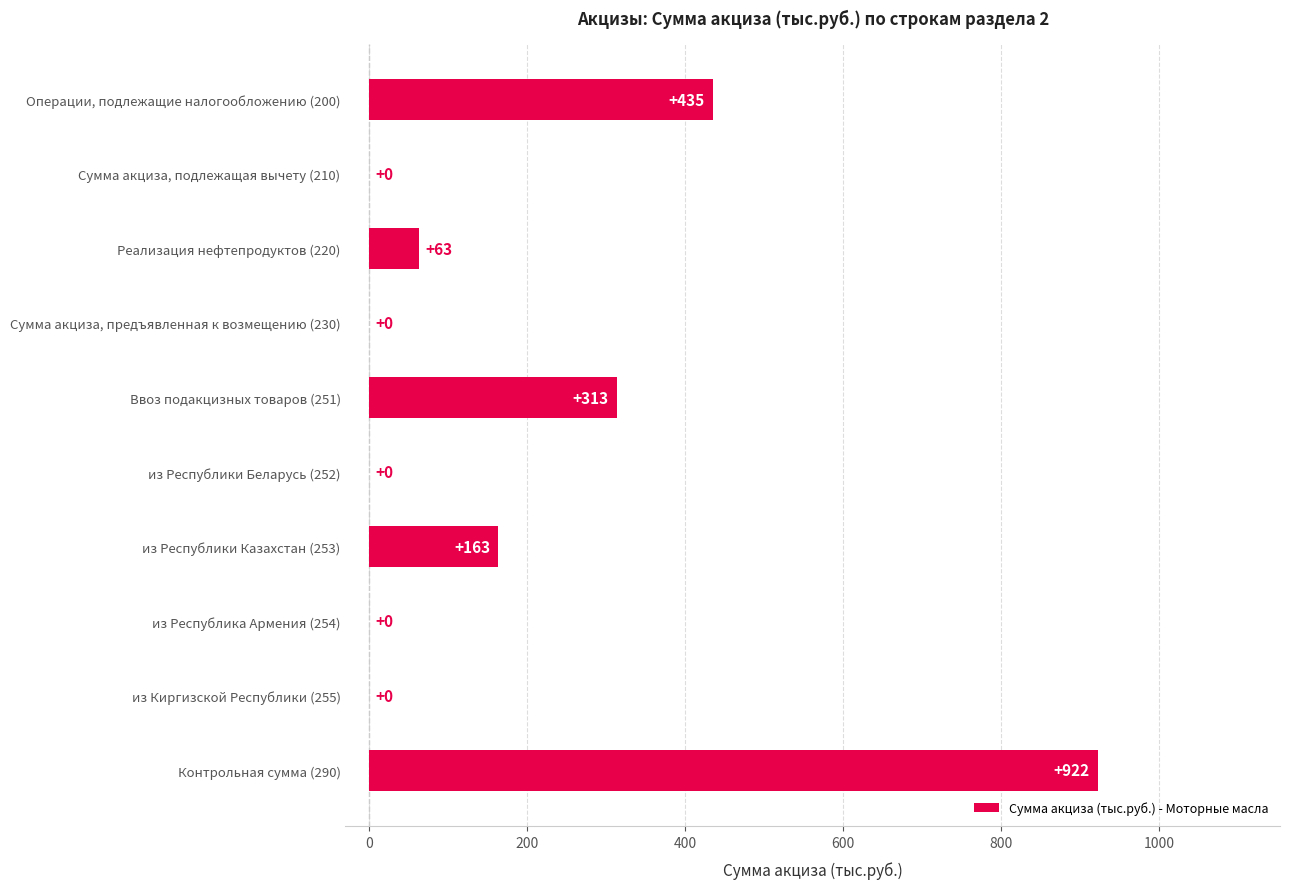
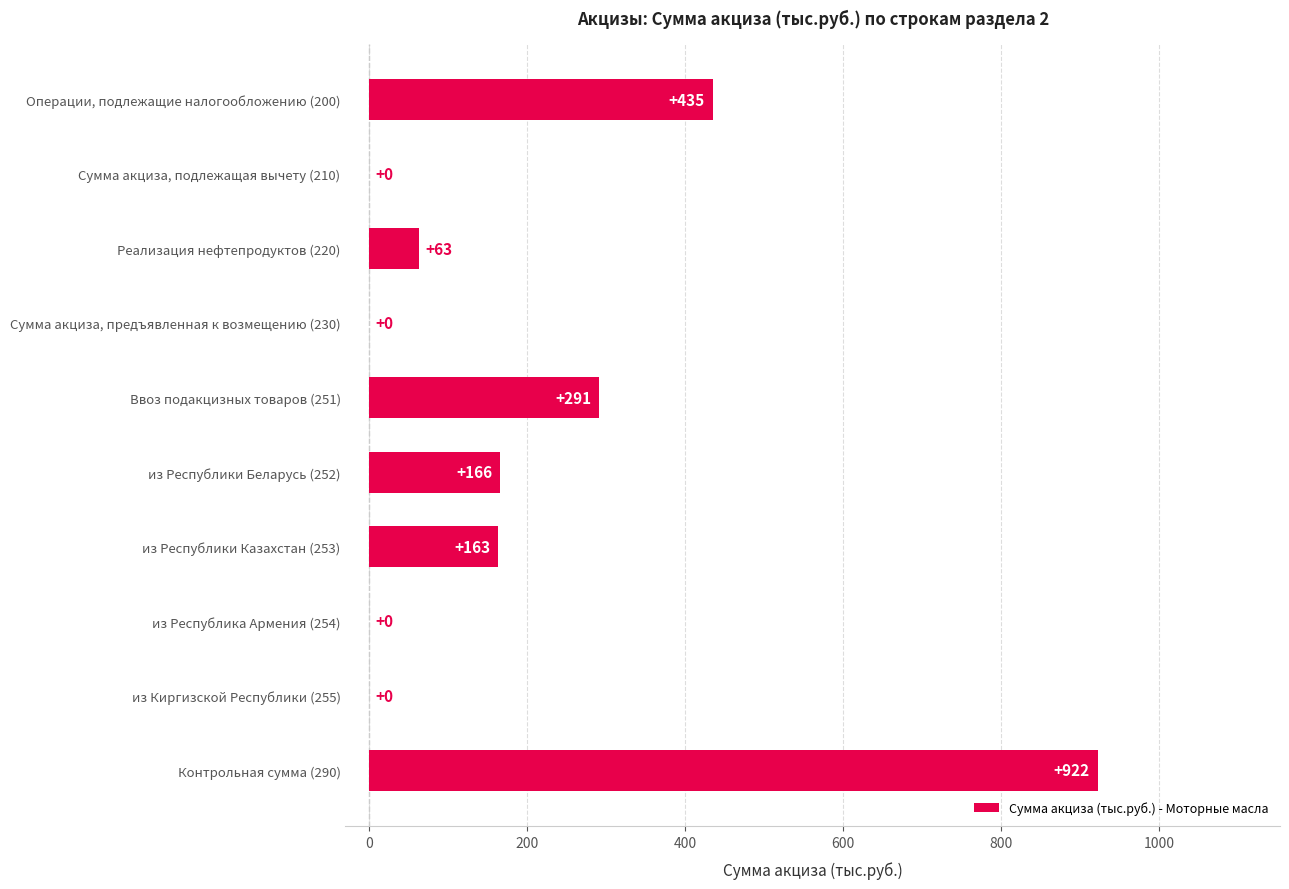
  {
    "Операции, подлежащие налогообложению (200)": "+435",
    "Сумма акциза, подлежащая вычету (210)": "+0",
    "Реализация нефтепродуктов (220)": "+63",
    "Сумма акциза, предъявленная к возмещению (230)": "+0",
-   "Ввоз подакцизных товаров (251)": "+313",
-   "из Республики Беларусь (252)": "+0",
+   "Ввоз подакцизных товаров (251)": "+291",
+   "из Республики Беларусь (252)": "+166",
    "из Республики Казахстан (253)": "+163",
    "из Республика Армения (254)": "+0",
    "из Киргизской Республики (255)": "+0",
    "Контрольная сумма (290)": "+922"
  }
